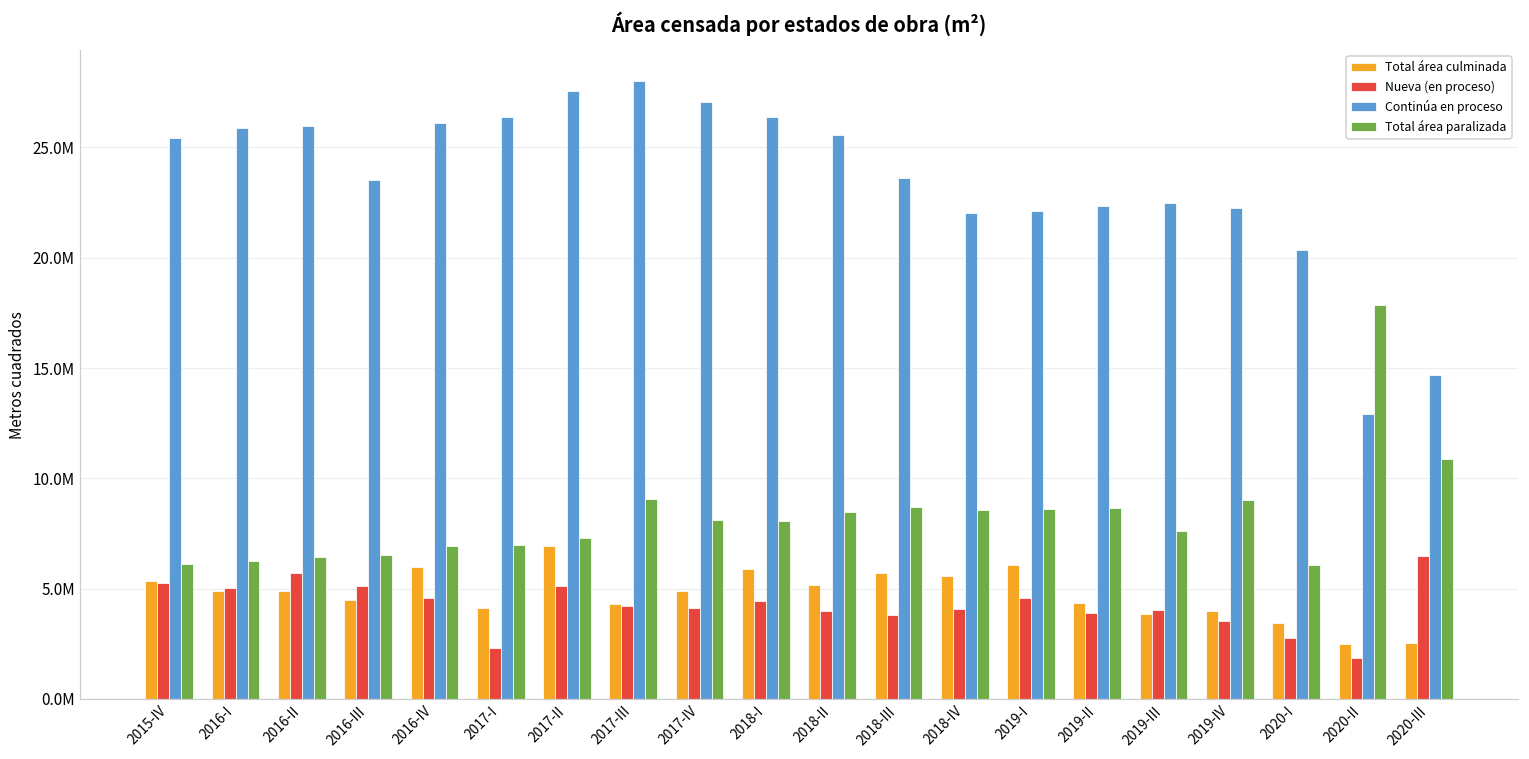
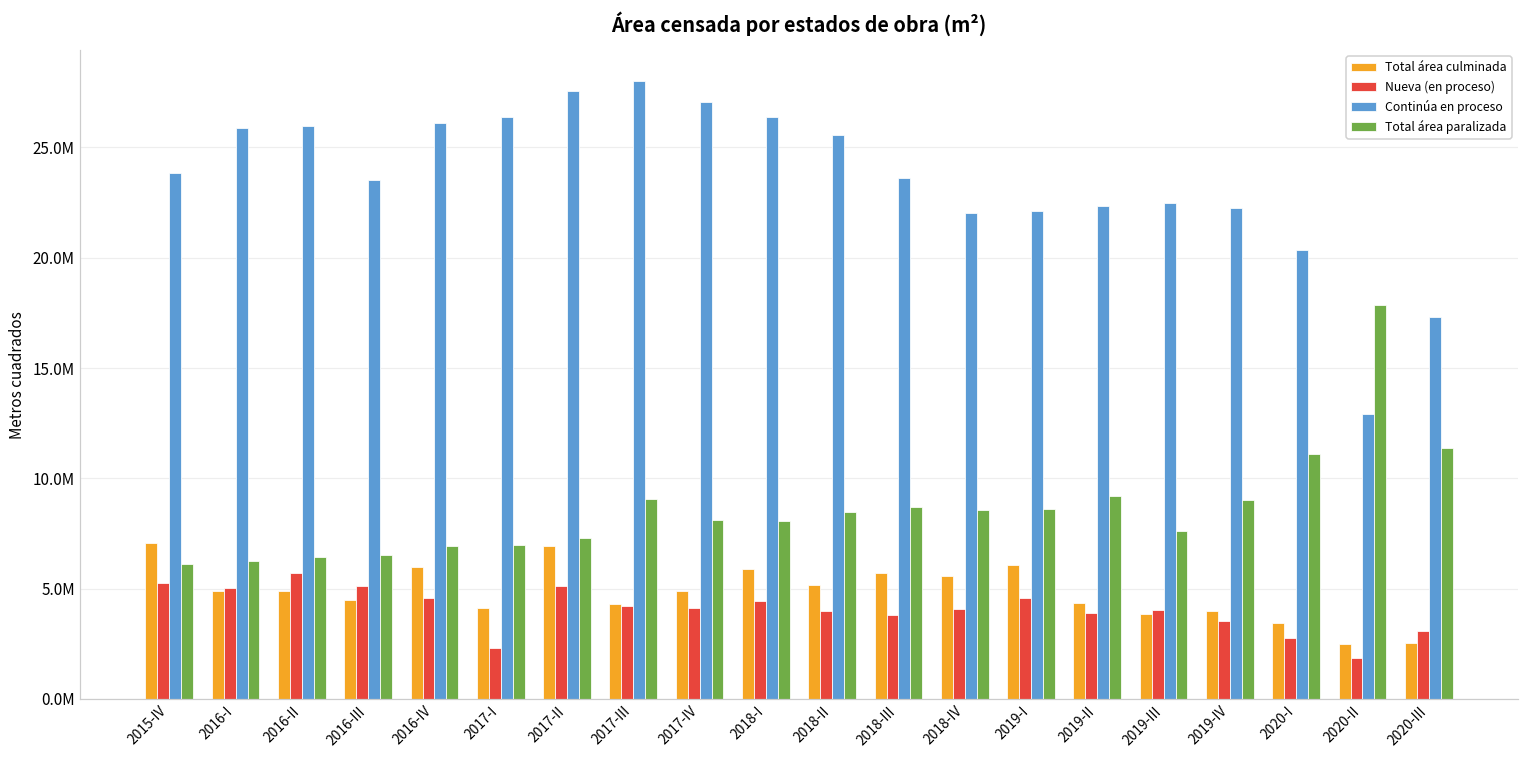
  {
    "Total área culminada": {
-     "2015-IV": 5300000,
+     "2015-IV": 7100000,
      "2016-I": 4900000,
      "2016-II": 4900000,
      "2016-III": 4500000,
      "2016-IV": 6000000,
      "2017-I": 4100000,
      "2017-II": 6900000,
      "2017-III": 4300000,
      "2017-IV": 4900000,
      "2018-I": 5900000,
      "2018-II": 5200000,
      "2018-III": 5700000,
      "2018-IV": 5600000,
      "2019-I": 6100000,
      "2019-II": 4400000,
      "2019-III": 3800000,
      "2019-IV": 4000000,
      "2020-I": 3400000,
      "2020-II": 2500000,
      "2020-III": 2500000
    },
    "Nueva (en proceso)": {
      "2015-IV": 5300000,
      "2016-I": 5000000,
      "2016-II": 5700000,
      "2016-III": 5100000,
      "2016-IV": 4600000,
      "2017-I": 2300000,
      "2017-II": 5100000,
      "2017-III": 4200000,
      "2017-IV": 4100000,
      "2018-I": 4500000,
      "2018-II": 4000000,
      "2018-III": 3800000,
      "2018-IV": 4100000,
      "2019-I": 4600000,
      "2019-II": 3900000,
      "2019-III": 4000000,
      "2019-IV": 3500000,
      "2020-I": 2800000,
      "2020-II": 1800000,
-     "2020-III": 6500000
+     "2020-III": 3100000
    },
    "Continúa en proceso": {
-     "2015-IV": 25400000,
+     "2015-IV": 23900000,
      "2016-I": 25900000,
      "2016-II": 26000000,
      "2016-III": 23500000,
      "2016-IV": 26100000,
      "2017-I": 26400000,
      "2017-II": 27500000,
      "2017-III": 28000000,
      "2017-IV": 27100000,
      "2018-I": 26400000,
      "2018-II": 25600000,
      "2018-III": 23600000,
      "2018-IV": 22000000,
      "2019-I": 22100000,
      "2019-II": 22300000,
      "2019-III": 22500000,
      "2019-IV": 22300000,
      "2020-I": 20400000,
      "2020-II": 12900000,
-     "2020-III": 14700000
+     "2020-III": 17300000
    },
    "Total área paralizada": {
      "2015-IV": 6100000,
      "2016-I": 6300000,
      "2016-II": 6400000,
      "2016-III": 6500000,
      "2016-IV": 6900000,
      "2017-I": 7000000,
      "2017-II": 7300000,
      "2017-III": 9100000,
      "2017-IV": 8100000,
      "2018-I": 8000000,
      "2018-II": 8500000,
      "2018-III": 8700000,
      "2018-IV": 8600000,
      "2019-I": 8600000,
-     "2019-II": 8600000,
+     "2019-II": 9200000,
      "2019-III": 7600000,
      "2019-IV": 9000000,
-     "2020-I": 6100000,
+     "2020-I": 11100000,
      "2020-II": 17800000,
-     "2020-III": 10900000
+     "2020-III": 11400000
    }
  }
